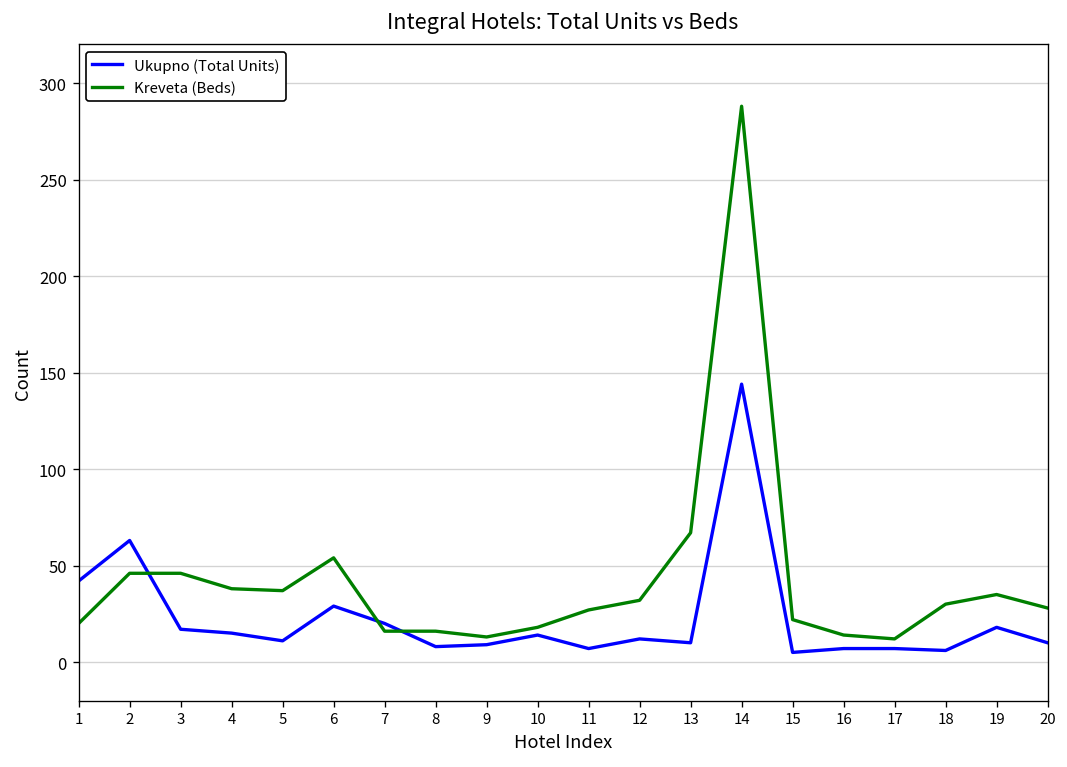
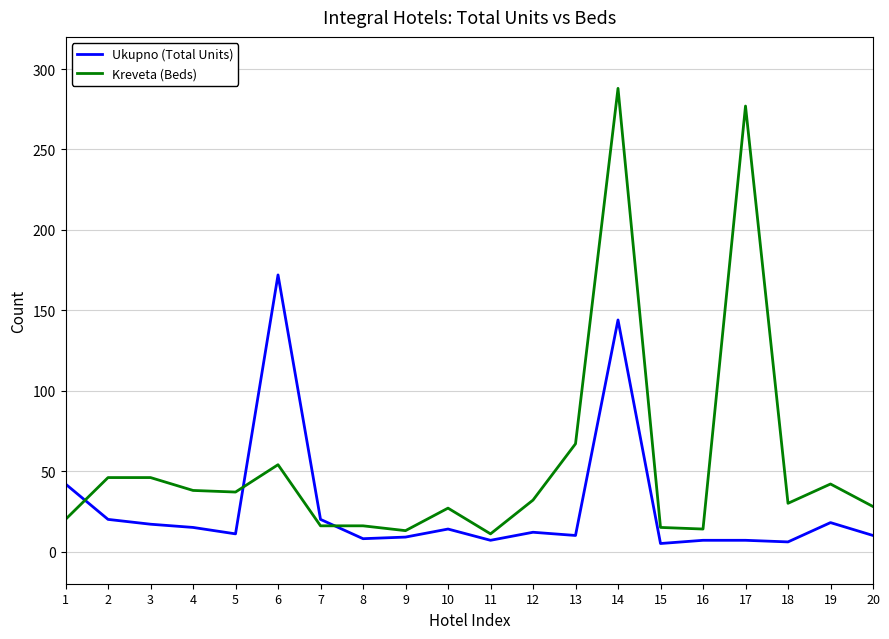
  {
    "Ukupno (Total Units)": {
      "1": 42,
-     "2": 63,
+     "2": 20,
      "3": 17,
      "4": 15,
      "5": 11,
-     "6": 29,
+     "6": 172,
      "7": 20,
      "8": 8,
      "9": 9,
      "10": 14,
      "11": 7,
      "12": 12,
      "13": 10,
      "14": 144,
      "15": 5,
      "16": 7,
      "17": 7,
      "18": 6,
      "19": 18,
      "20": 10
    },
    "Kreveta (Beds)": {
      "1": 20,
      "2": 46,
      "3": 46,
      "4": 38,
      "5": 37,
      "6": 54,
      "7": 16,
      "8": 16,
      "9": 13,
-     "10": 18,
-     "11": 27,
+     "10": 27,
+     "11": 11,
      "12": 32,
      "13": 67,
      "14": 288,
-     "15": 22,
+     "15": 15,
      "16": 14,
-     "17": 12,
+     "17": 277,
      "18": 30,
-     "19": 35,
+     "19": 42,
      "20": 28
    }
  }
